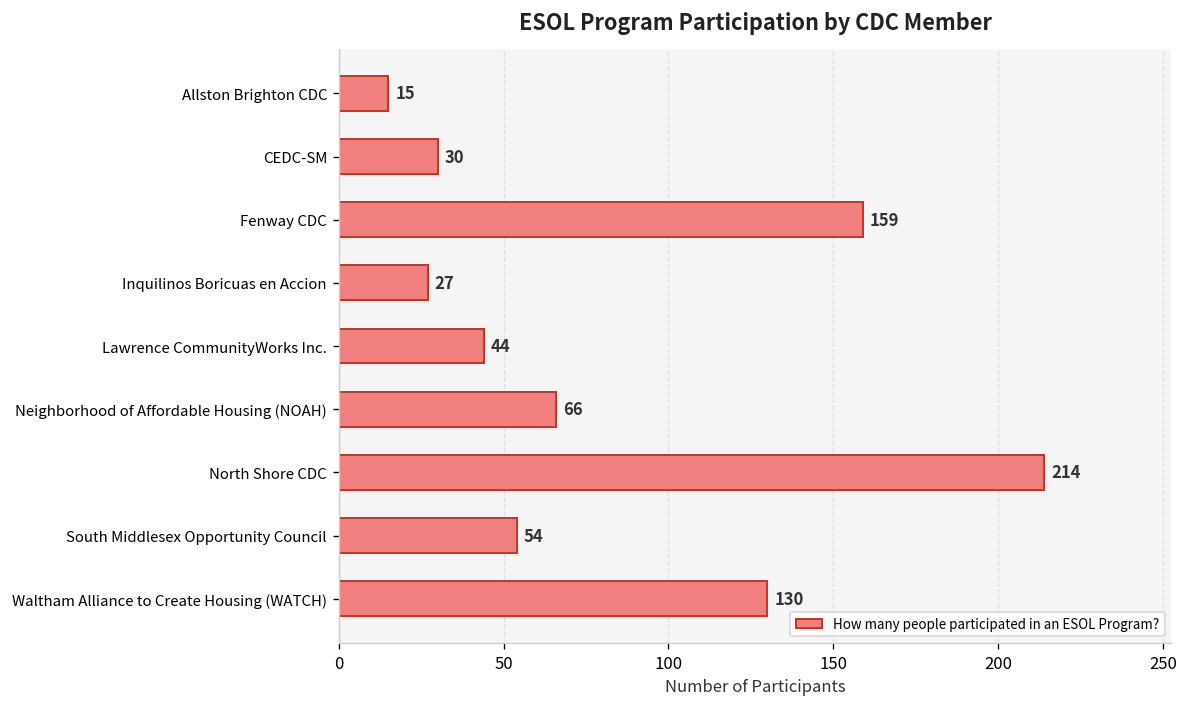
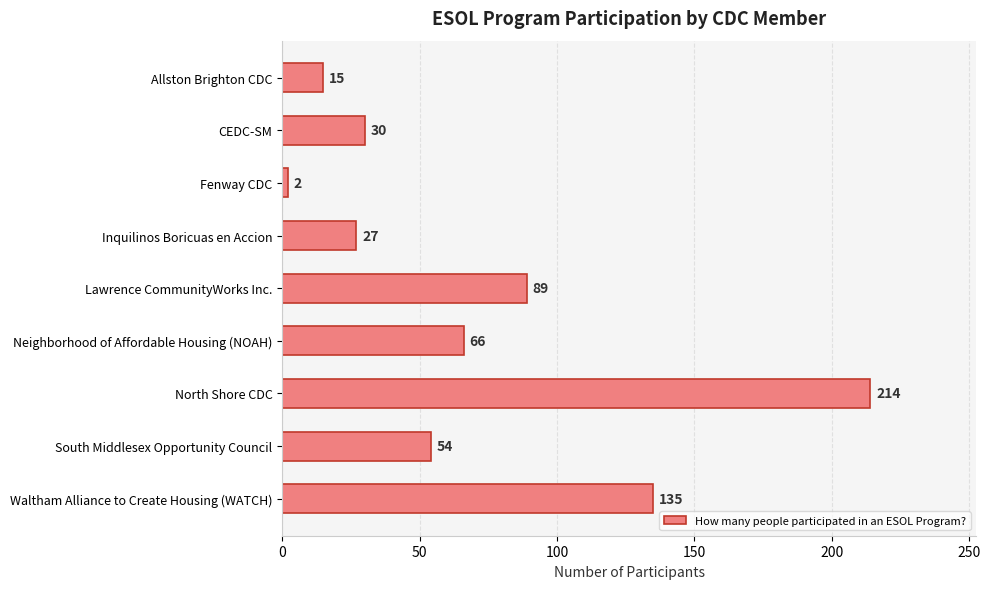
  {
    "Allston Brighton CDC": 15,
    "CEDC-SM": 30,
-   "Fenway CDC": 159,
+   "Fenway CDC": 2,
    "Inquilinos Boricuas en Accion": 27,
-   "Lawrence CommunityWorks Inc.": 44,
+   "Lawrence CommunityWorks Inc.": 89,
    "Neighborhood of Affordable Housing (NOAH)": 66,
    "North Shore CDC": 214,
    "South Middlesex Opportunity Council": 54,
-   "Waltham Alliance to Create Housing (WATCH)": 130
+   "Waltham Alliance to Create Housing (WATCH)": 135
  }
